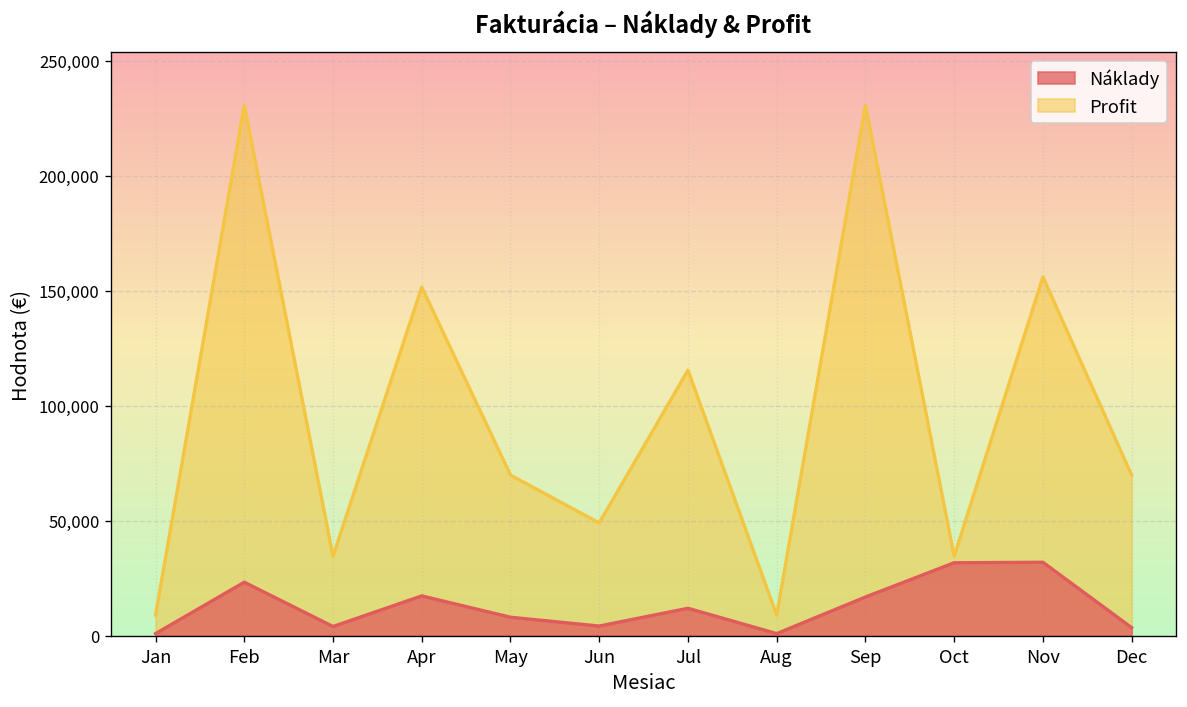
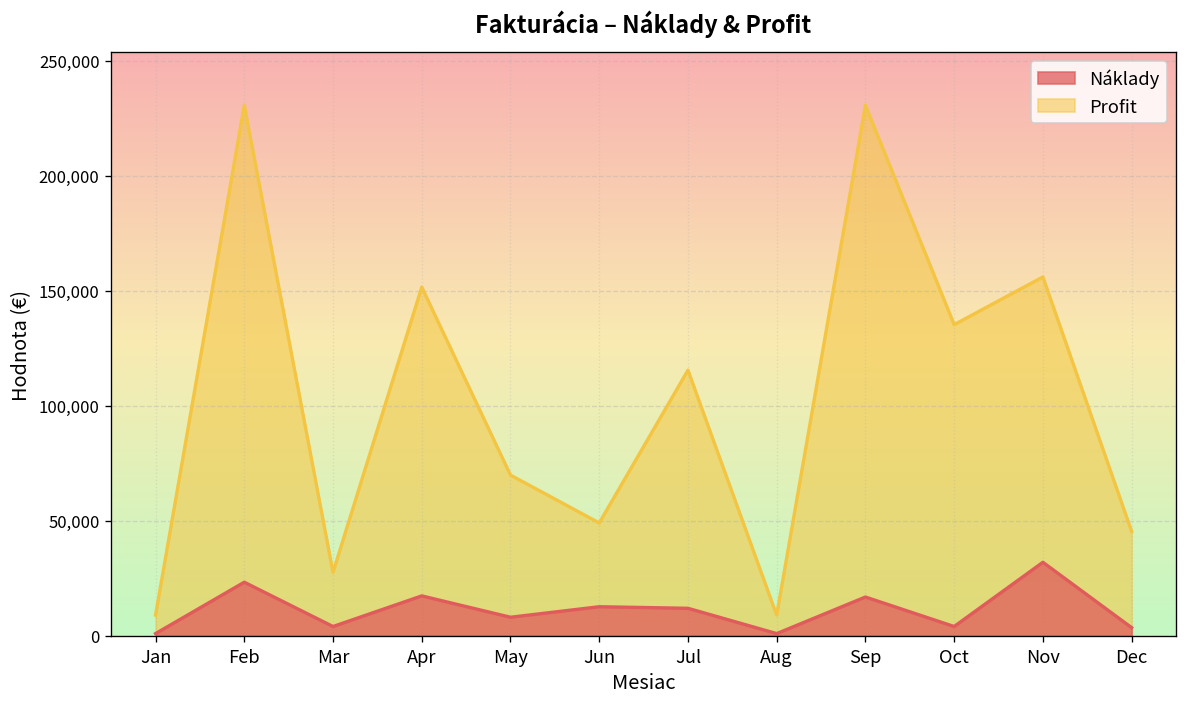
  {
    "Náklady": {
      "Jan": "1,000",
      "Feb": "23,000",
      "Mar": "4,000",
      "Apr": "17,000",
      "May": "8,000",
-     "Jun": "4,000",
+     "Jun": "13,000",
      "Jul": "12,000",
      "Aug": "1,000",
      "Sep": "17,000",
-     "Oct": "32,000",
+     "Oct": "4,000",
      "Nov": "32,000",
      "Dec": "4,000"
    },
    "Profit": {
      "Jan": "9,000",
      "Feb": "231,000",
-     "Mar": "35,000",
+     "Mar": "28,000",
      "Apr": "152,000",
      "May": "70,000",
      "Jun": "49,000",
      "Jul": "116,000",
      "Aug": "9,000",
      "Sep": "231,000",
-     "Oct": "35,000",
+     "Oct": "135,000",
      "Nov": "156,000",
-     "Dec": "70,000"
+     "Dec": "45,000"
    }
  }
